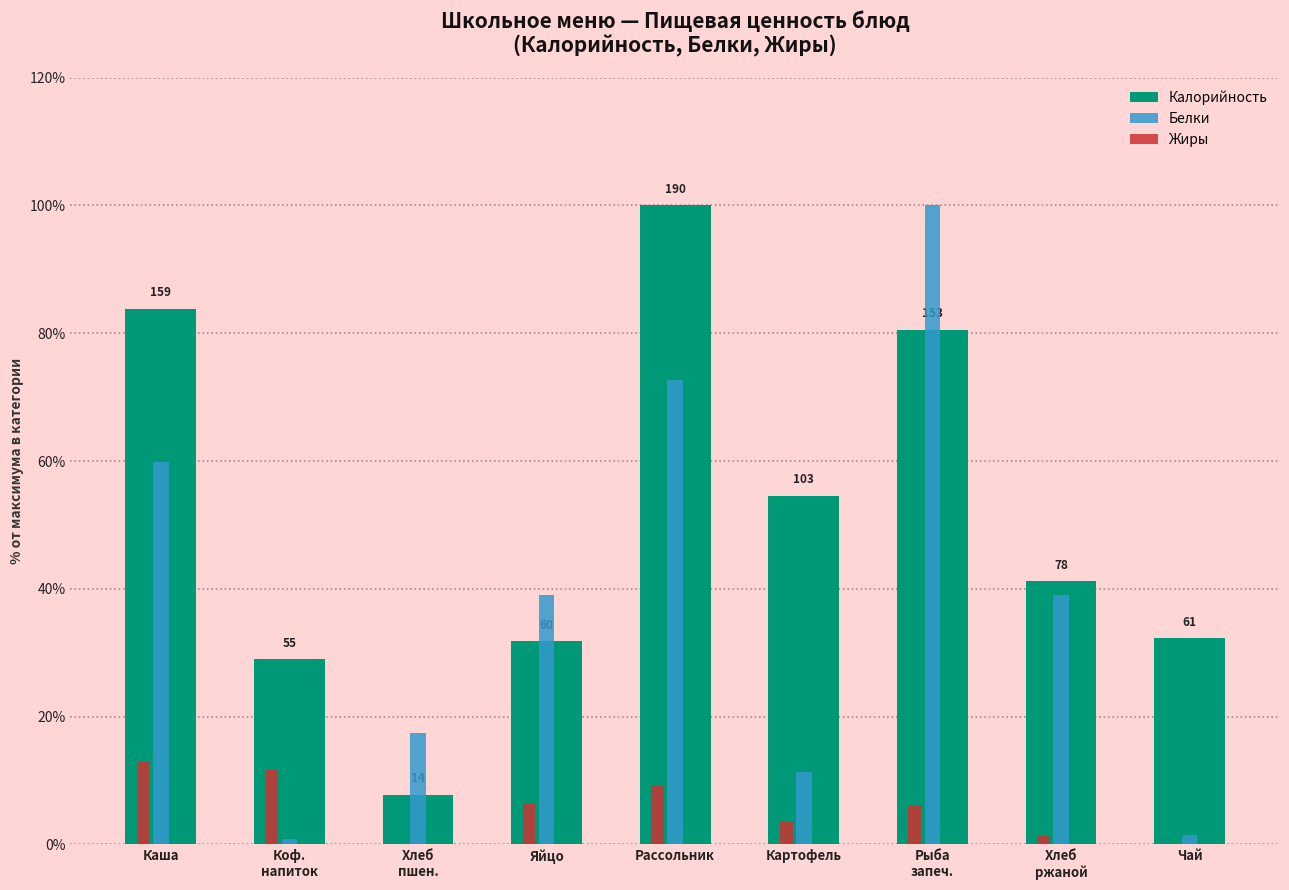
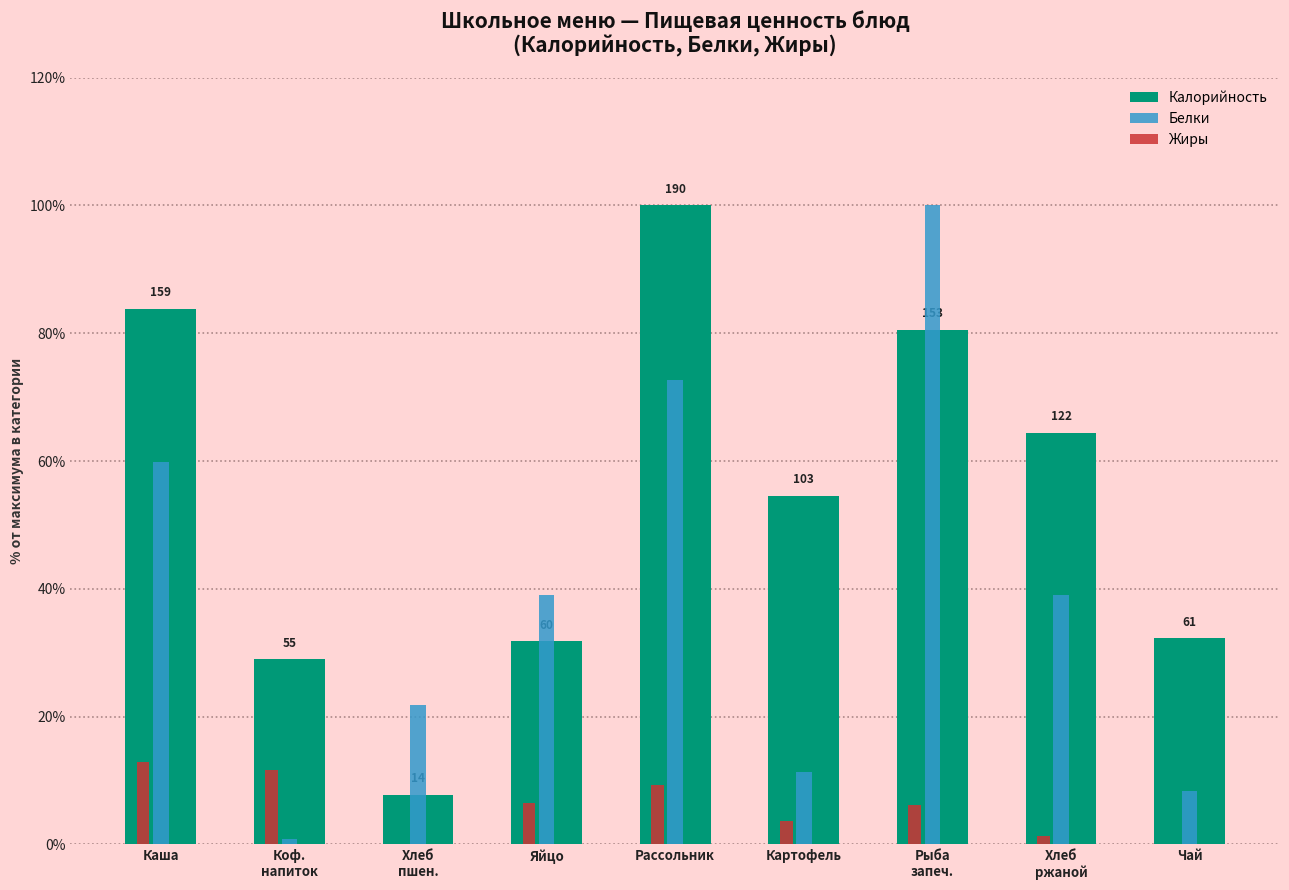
  {
    "Калорийность": {
-     "Хлеб ржаной": "78"
+     "Хлеб ржаной": "122"
    },
    "Белки": {
-     "Хлеб пшен.": "17%",
+     "Хлеб пшен.": "22%",
      "Яйцо": "39%",
-     "Чай": "2%"
+     "Чай": "8%"
    },
    "Жиры": {
      "Хлеб пшен.": "0%",
      "Чай": "0%"
    }
  }
